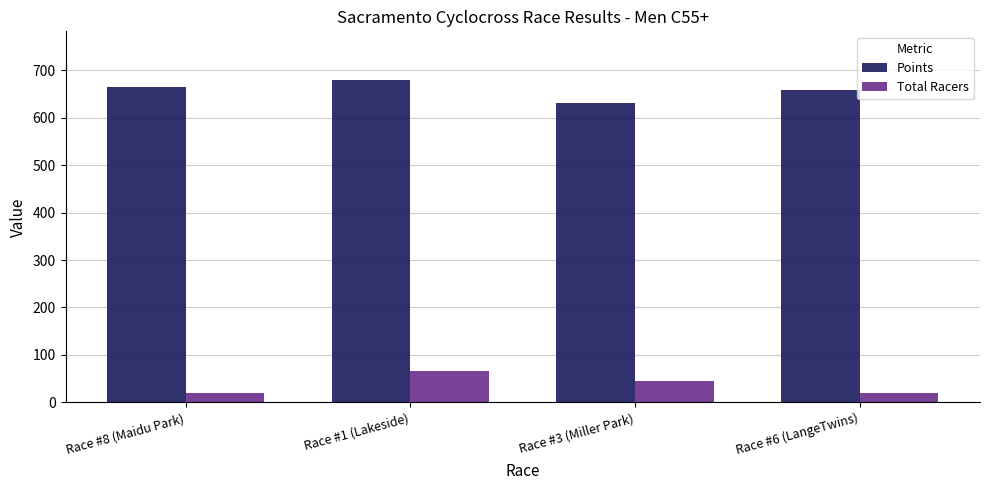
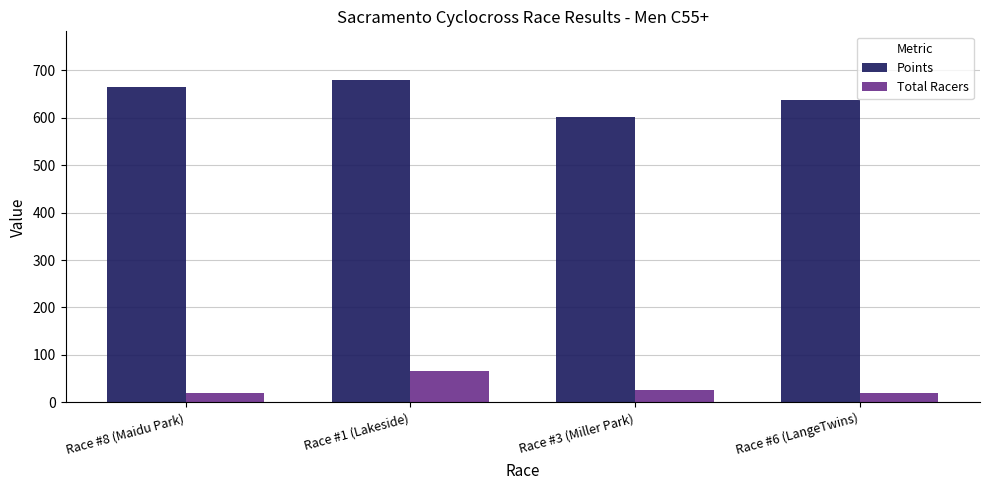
  {
    "Points": {
      "Race #8 (Maidu Park)": 670,
      "Race #1 (Lakeside)": 680,
-     "Race #3 (Miller Park)": 630,
-     "Race #6 (LangeTwins)": 660
+     "Race #3 (Miller Park)": 600,
+     "Race #6 (LangeTwins)": 640
    },
    "Total Racers": {
      "Race #8 (Maidu Park)": 20,
      "Race #1 (Lakeside)": 70,
-     "Race #3 (Miller Park)": 40,
+     "Race #3 (Miller Park)": 30,
      "Race #6 (LangeTwins)": 20
    }
  }
